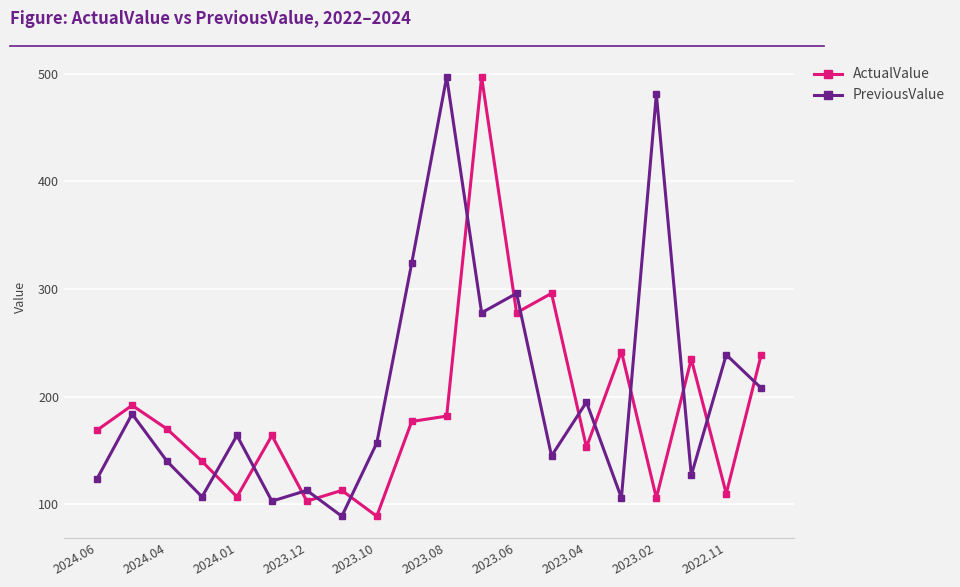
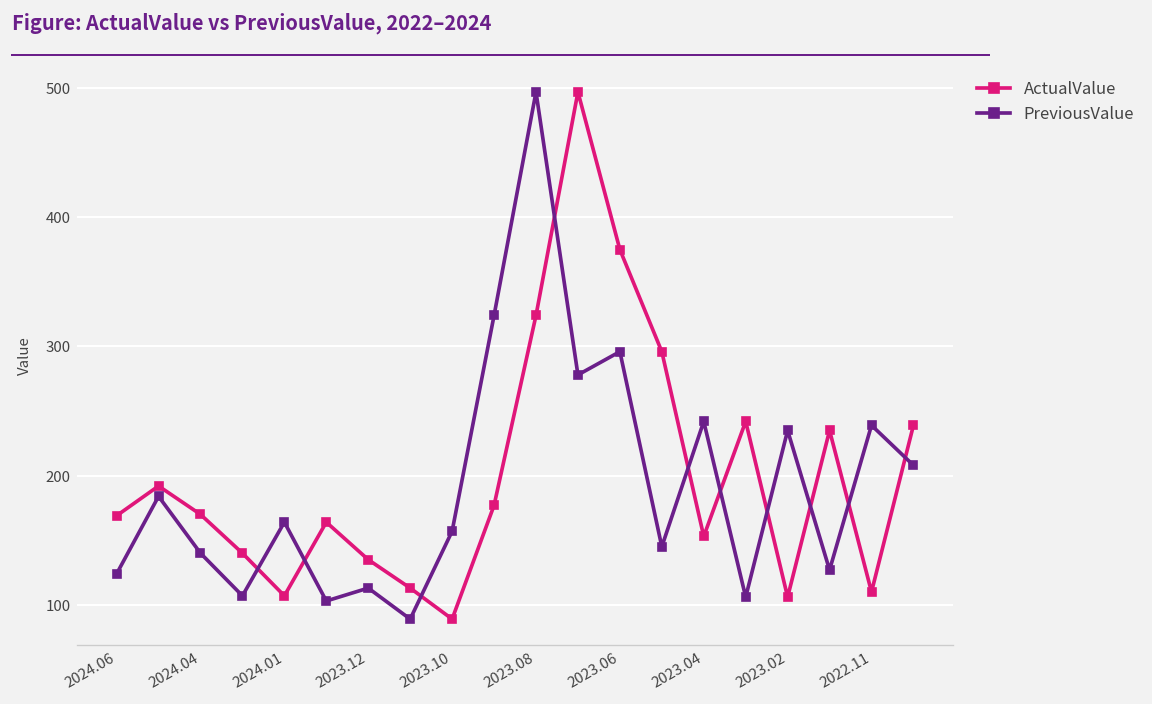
  {
    "ActualValue": {
      "2024.06": 169,
      "2024.04": 170,
      "2024.01": 107,
-     "2023.12": 103,
+     "2023.12": 135,
      "2023.10": 89,
-     "2023.08": 182,
-     "2023.06": 278,
+     "2023.08": 324,
+     "2023.06": 375,
      "2023.04": 153,
      "2023.02": 106,
      "2022.11": 110
    },
    "PreviousValue": {
      "2024.06": 124,
      "2024.04": 140,
      "2024.01": 164,
      "2023.12": 113,
      "2023.10": 157,
      "2023.08": 497,
      "2023.06": 296,
-     "2023.04": 195,
-     "2023.02": 481,
+     "2023.04": 242,
+     "2023.02": 235,
      "2022.11": 239
    }
  }
